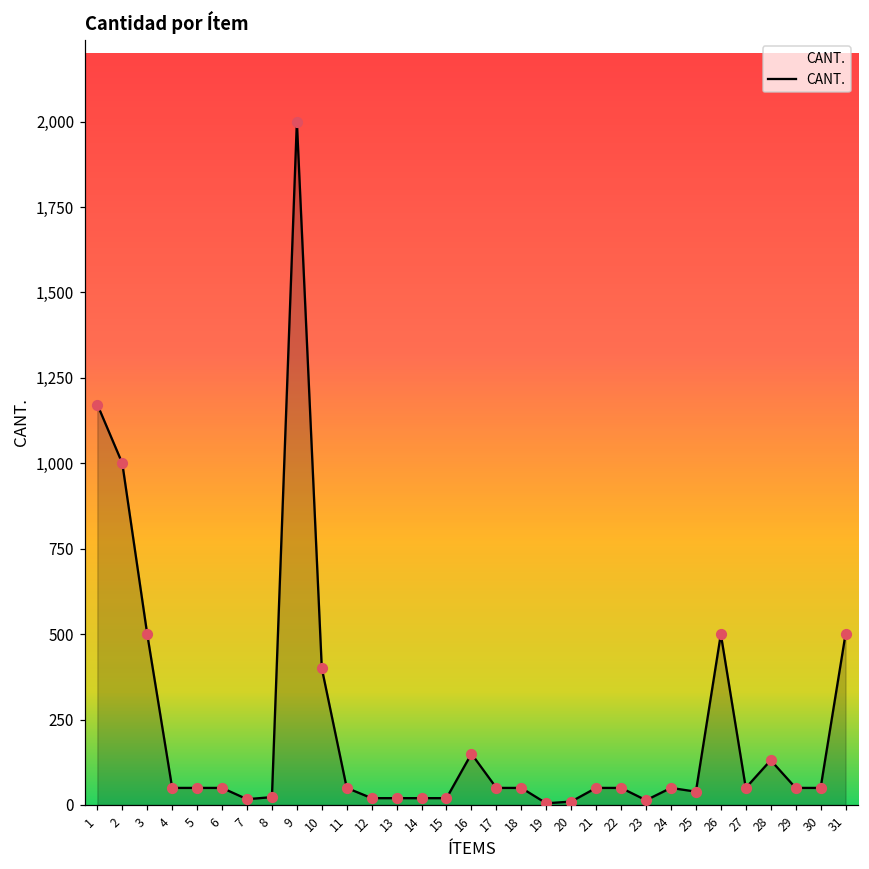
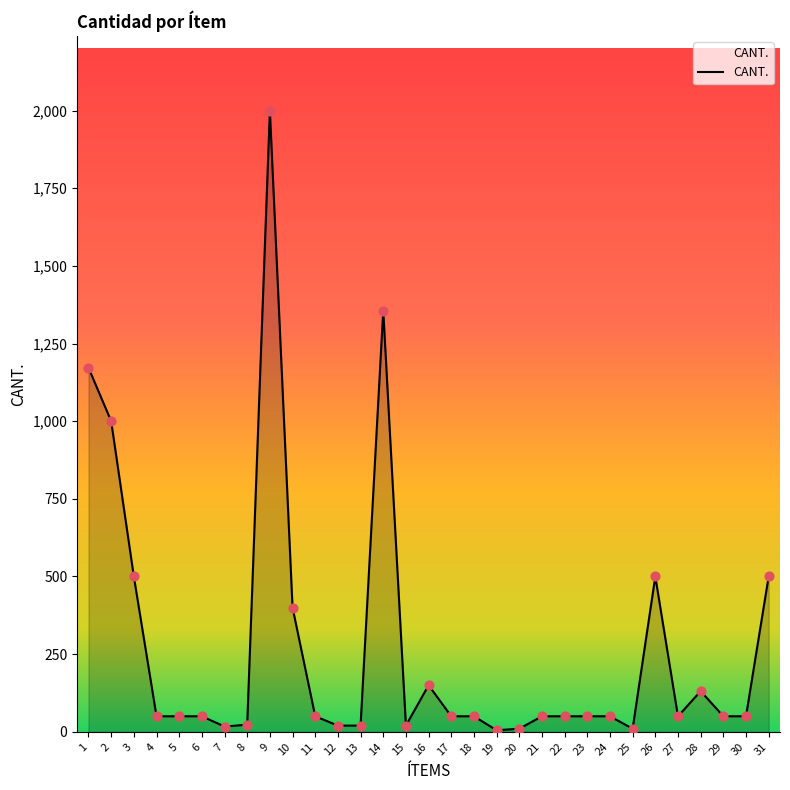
  {
    "1": "1,170",
    "2": "1,000",
    "3": "500",
    "4": "50",
    "5": "50",
    "6": "50",
    "7": "20",
    "8": "20",
    "9": "2,000",
    "10": "400",
    "11": "50",
    "12": "20",
    "13": "20",
-   "14": "20",
+   "14": "1,360",
    "15": "20",
    "16": "150",
    "17": "50",
    "18": "50",
    "19": "10",
    "20": "10",
    "21": "50",
    "22": "50",
-   "23": "10",
+   "23": "50",
    "24": "50",
-   "25": "40",
+   "25": "10",
    "26": "500",
    "27": "50",
    "28": "130",
    "29": "50",
    "30": "50",
    "31": "500"
  }
